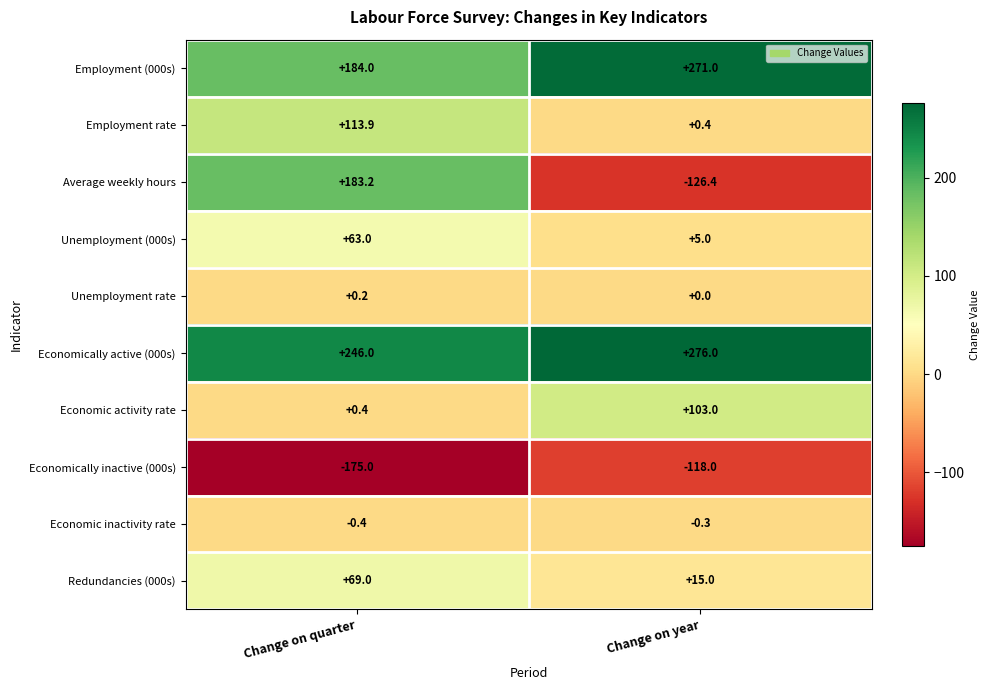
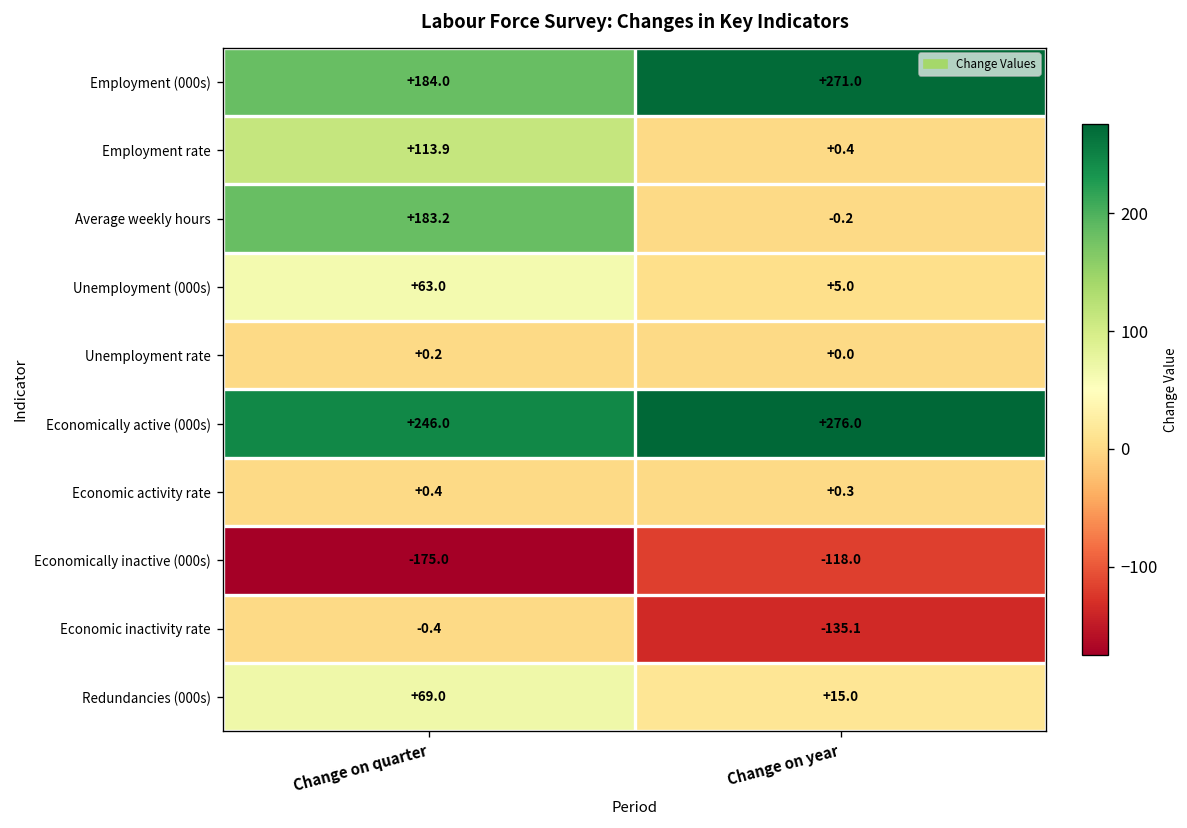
  {
    "Employment (000s)": {
      "Change on quarter": "+184.0",
      "Change on year": "+271.0"
    },
    "Employment rate": {
      "Change on quarter": "+113.9",
      "Change on year": "+0.4"
    },
    "Average weekly hours": {
      "Change on quarter": "+183.2",
-     "Change on year": "-126.4"
+     "Change on year": "-0.2"
    },
    "Unemployment (000s)": {
      "Change on quarter": "+63.0",
      "Change on year": "+5.0"
    },
    "Unemployment rate": {
      "Change on quarter": "+0.2",
      "Change on year": "+0.0"
    },
    "Economically active (000s)": {
      "Change on quarter": "+246.0",
      "Change on year": "+276.0"
    },
    "Economic activity rate": {
      "Change on quarter": "+0.4",
-     "Change on year": "+103.0"
+     "Change on year": "+0.3"
    },
    "Economically inactive (000s)": {
      "Change on quarter": "-175.0",
      "Change on year": "-118.0"
    },
    "Economic inactivity rate": {
      "Change on quarter": "-0.4",
-     "Change on year": "-0.3"
+     "Change on year": "-135.1"
    },
    "Redundancies (000s)": {
      "Change on quarter": "+69.0",
      "Change on year": "+15.0"
    }
  }
